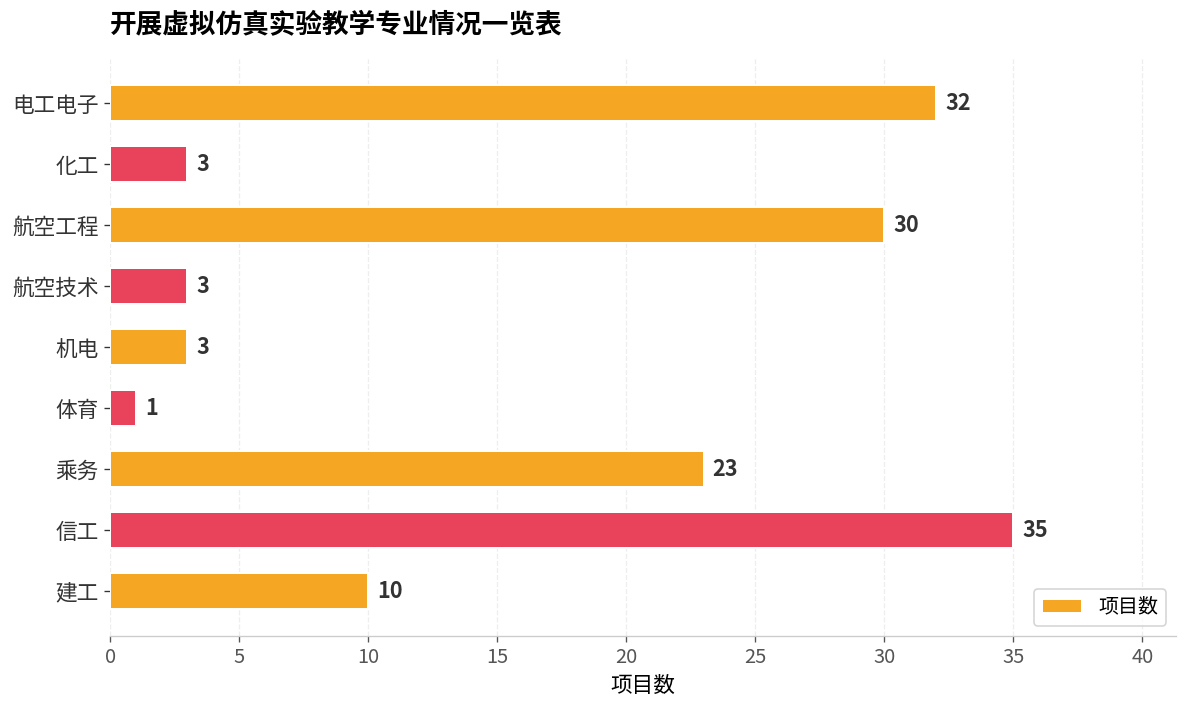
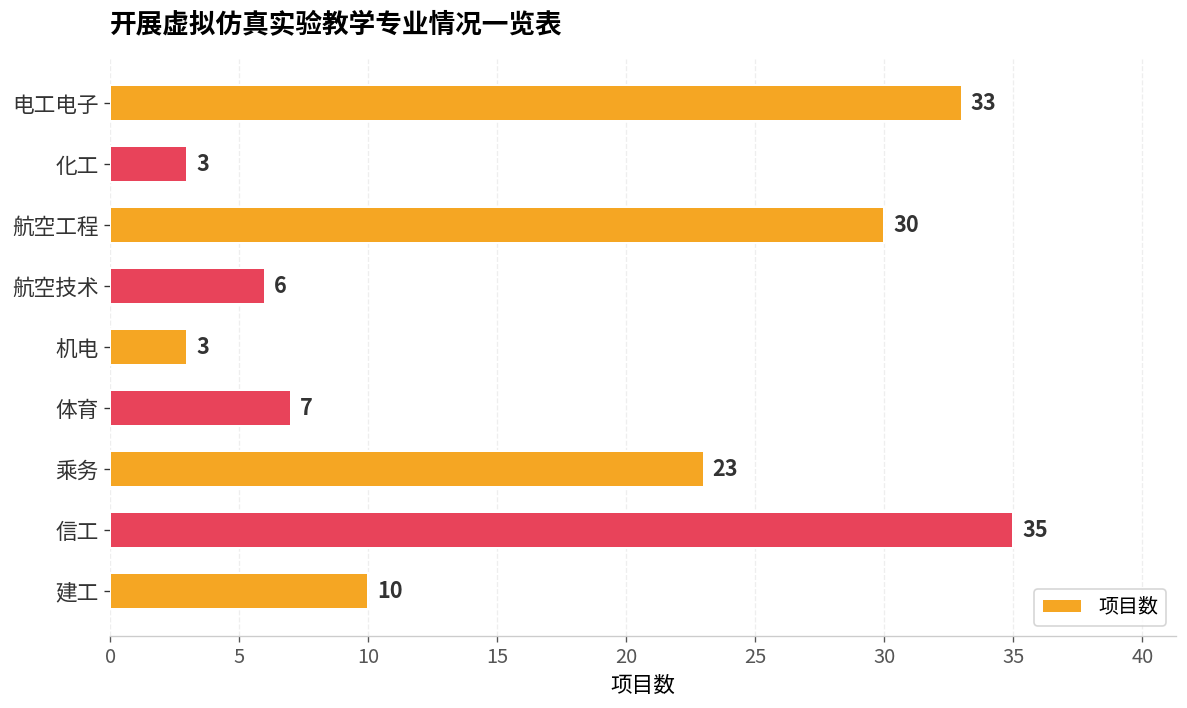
  {
-   "电工电子": 32,
+   "电工电子": 33,
    "化工": 3,
    "航空工程": 30,
-   "航空技术": 3,
+   "航空技术": 6,
    "机电": 3,
-   "体育": 1,
+   "体育": 7,
    "乘务": 23,
    "信工": 35,
    "建工": 10
  }
